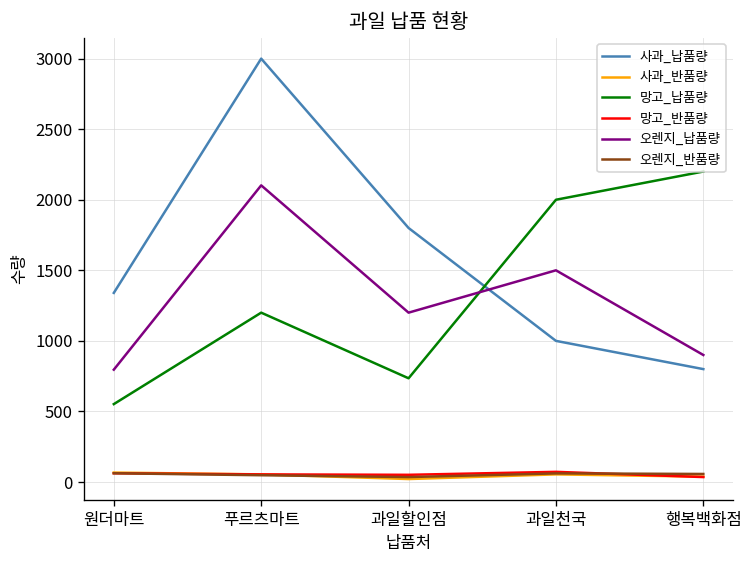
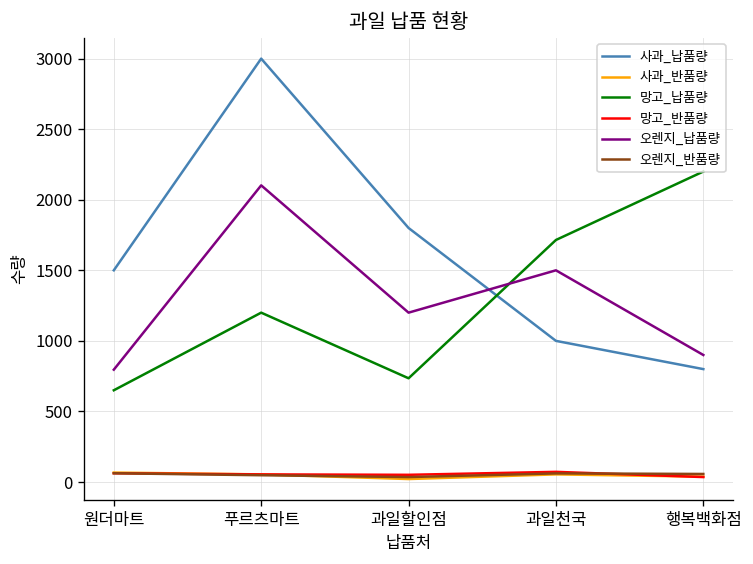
  {
    "사과_납품량": {
-     "원더마트": 1340,
+     "원더마트": 1500,
      "푸르츠마트": 3000,
      "과일할인점": 1800,
      "과일천국": 1000,
      "행복백화점": 800
    },
    "망고_납품량": {
-     "원더마트": 550,
+     "원더마트": 650,
      "푸르츠마트": 1200,
      "과일할인점": 740,
-     "과일천국": 2000,
+     "과일천국": 1720,
      "행복백화점": 2200
    },
    "오렌지_납품량": {
      "원더마트": 800,
      "푸르츠마트": 2100,
      "과일할인점": 1200,
      "과일천국": 1500,
      "행복백화점": 900
    }
  }
